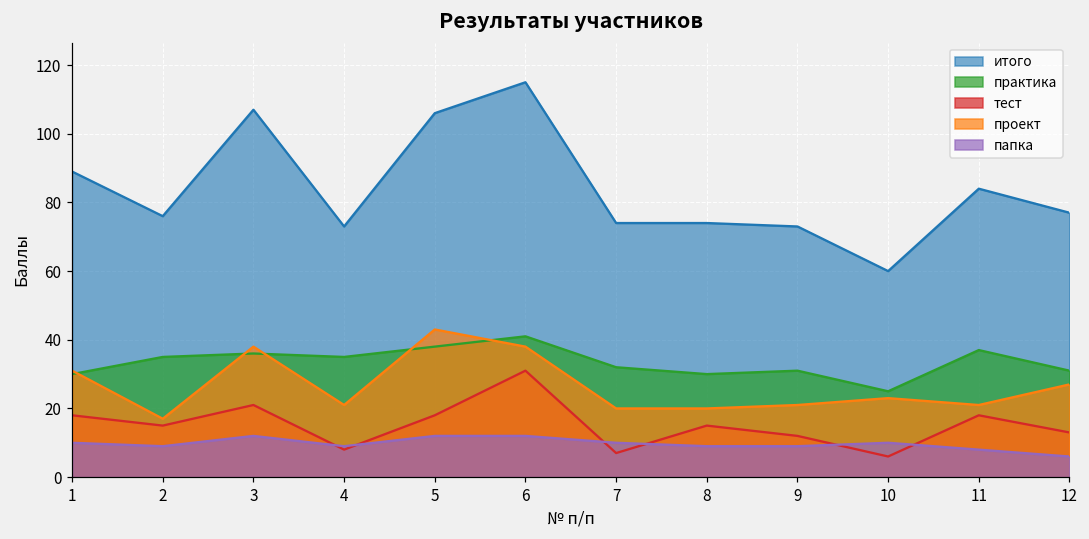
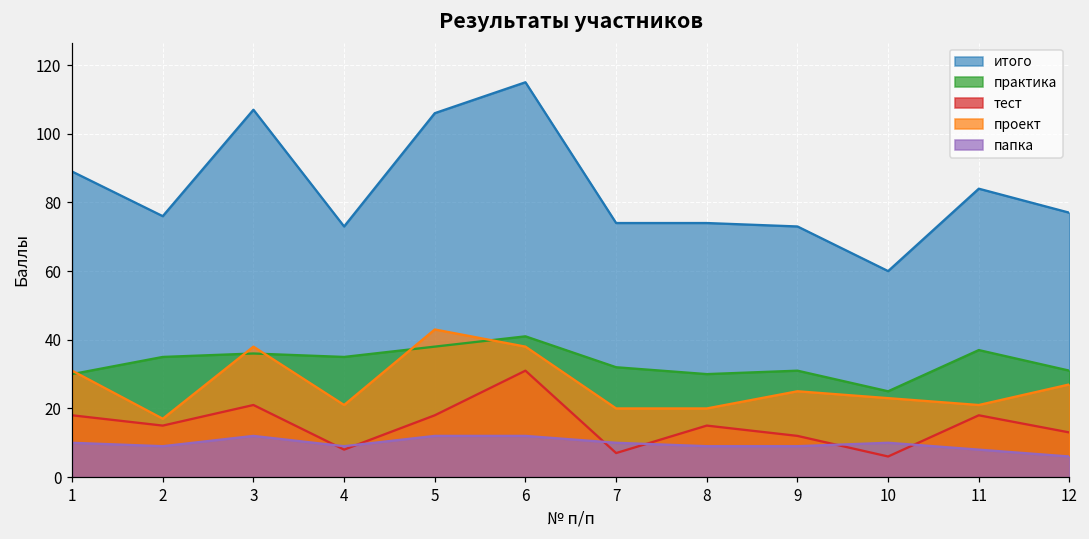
  {
    "итого": {
      "1": 89,
      "2": 76,
      "3": 107,
      "4": 73,
      "5": 106,
      "6": 115,
      "7": 74,
      "8": 74,
      "9": 73,
      "10": 60,
      "11": 84,
      "12": 77
    },
    "практика": {
      "1": 30,
      "2": 35,
      "3": 36,
      "4": 35,
      "5": 38,
      "6": 41,
      "7": 32,
      "8": 30,
      "9": 31,
      "10": 25,
      "11": 37,
      "12": 31
    },
    "тест": {
      "1": 18,
      "2": 15,
      "3": 21,
      "4": 8,
      "5": 18,
      "6": 31,
      "7": 7,
      "8": 15,
      "9": 12,
      "10": 6,
      "11": 18,
      "12": 13
    },
    "проект": {
      "1": 31,
      "2": 17,
      "3": 38,
      "4": 21,
      "5": 43,
      "6": 38,
      "7": 20,
      "8": 20,
-     "9": 21,
+     "9": 25,
      "10": 23,
      "11": 21,
      "12": 27
    },
    "папка": {
      "1": 10,
      "2": 9,
      "3": 12,
      "4": 9,
      "5": 12,
      "6": 12,
      "7": 10,
      "8": 9,
      "9": 9,
      "10": 10,
      "11": 8,
      "12": 6
    }
  }
